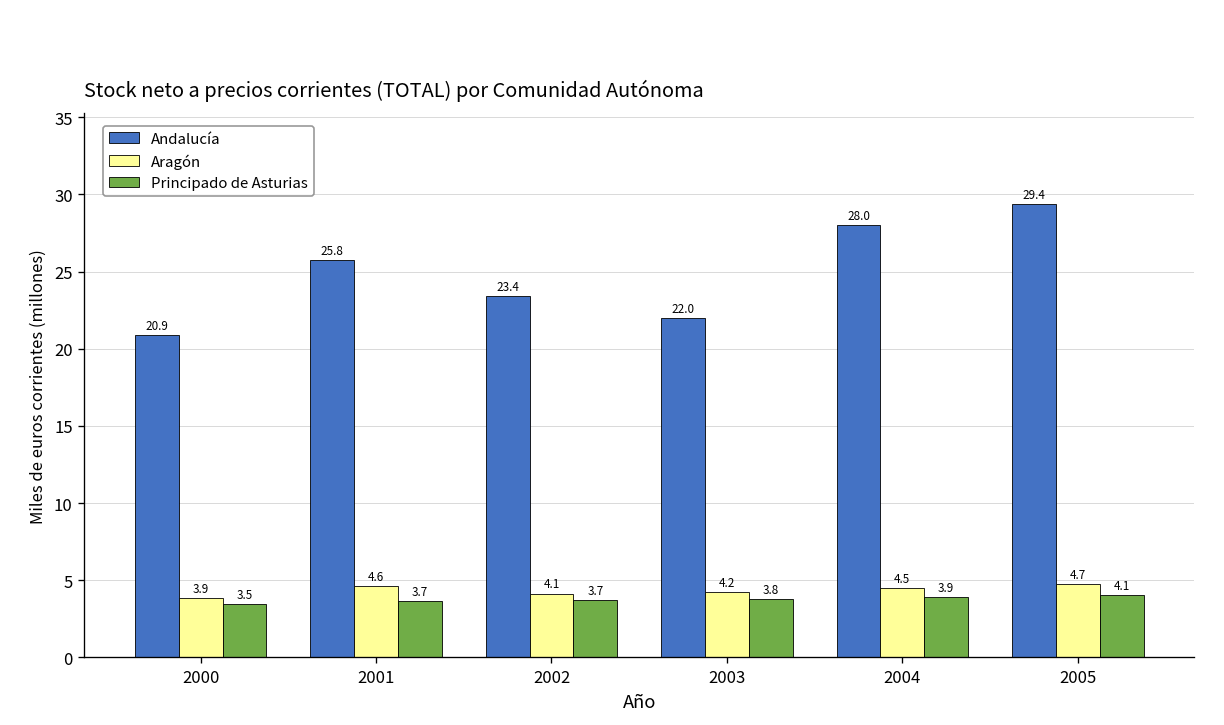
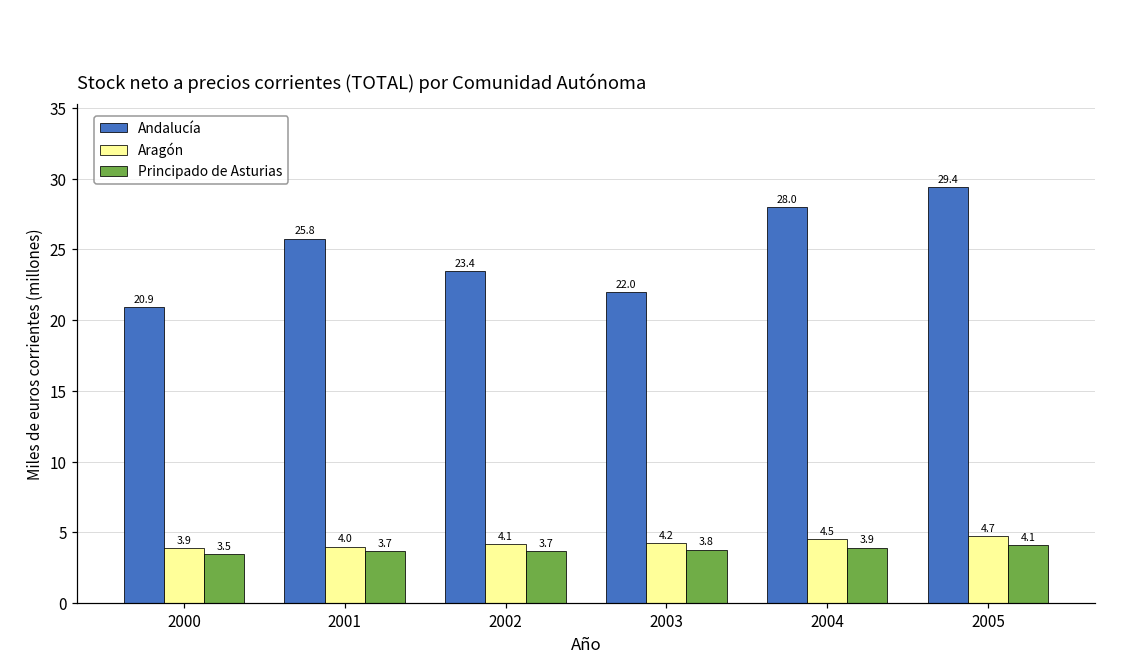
  {
    "Andalucía": {
      "2000": 20.9,
      "2001": 25.8,
      "2002": 23.4,
      "2003": 22.0,
      "2004": 28.0,
      "2005": 29.4
    },
    "Aragón": {
      "2000": 3.9,
-     "2001": 4.6,
+     "2001": 4.0,
      "2002": 4.1,
      "2003": 4.2,
      "2004": 4.5,
      "2005": 4.7
    },
    "Principado de Asturias": {
      "2000": 3.5,
      "2001": 3.7,
      "2002": 3.7,
      "2003": 3.8,
      "2004": 3.9,
      "2005": 4.1
    }
  }
